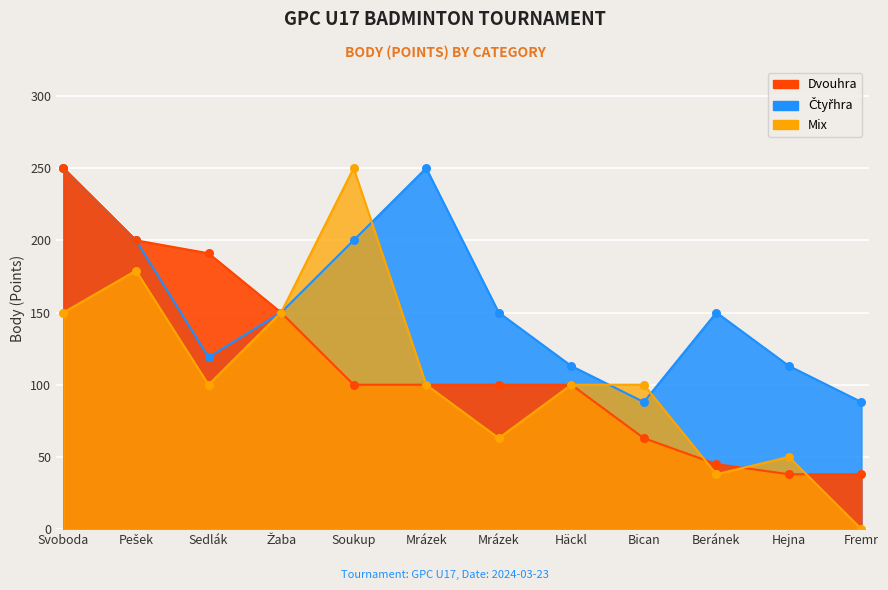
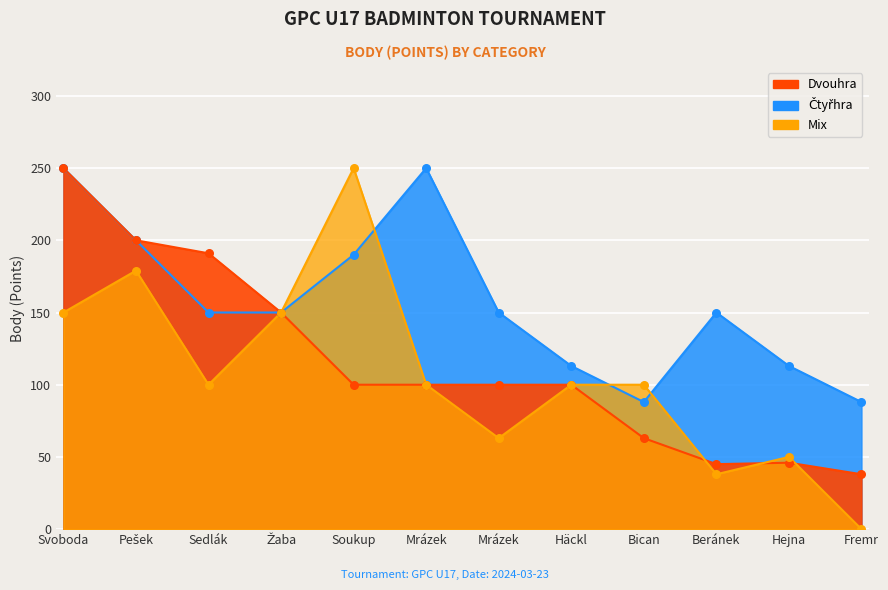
  {
    "Čtyřhra": {
-     "Sedlák": 119,
-     "Soukup": 200,
+     "Sedlák": 150,
+     "Soukup": 190,
      "Häckl": 113,
      "Bican": 88,
      "Beránek": 150,
      "Hejna": 113,
      "Fremr": 88
    },
    "Dvouhra": {
      "Sedlák": 191,
      "Soukup": 100,
      "Bican": 63,
      "Beránek": 45,
-     "Hejna": 38,
+     "Hejna": 46,
      "Fremr": 38
    },
    "Mix": {
      "Svoboda": 150,
      "Pešek": 179,
      "Sedlák": 100,
      "Soukup": 250,
      "Bican": 100,
      "Beránek": 38,
      "Hejna": 50,
      "Fremr": 0
    }
  }
